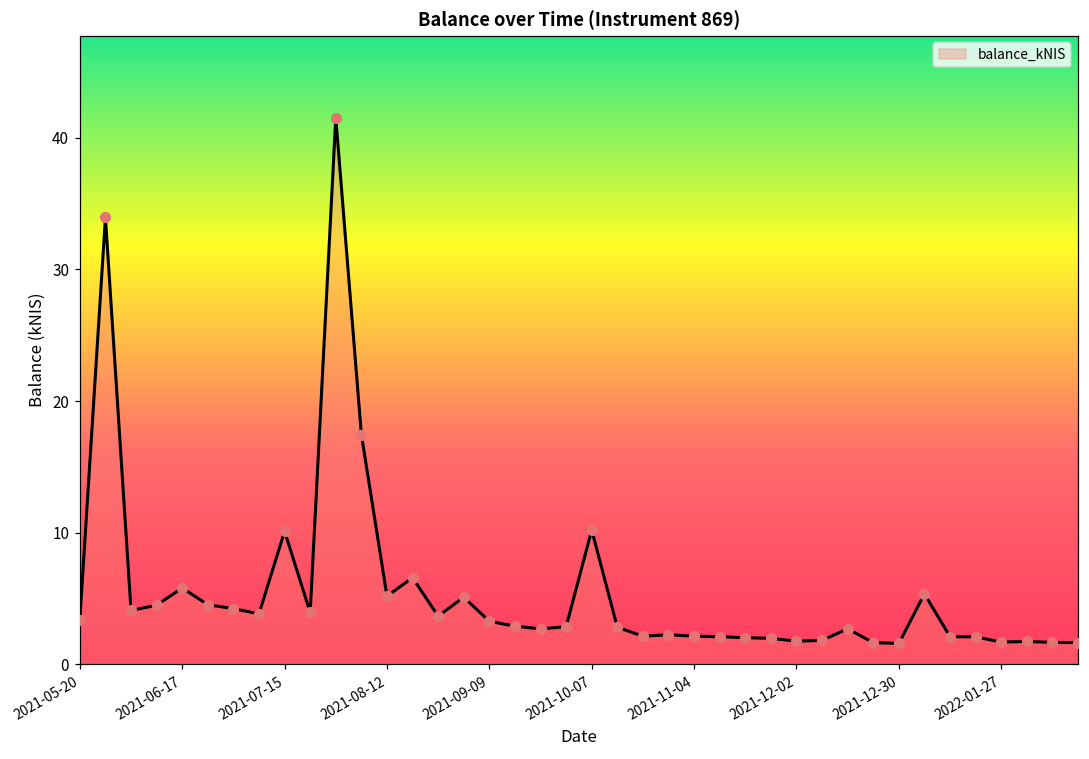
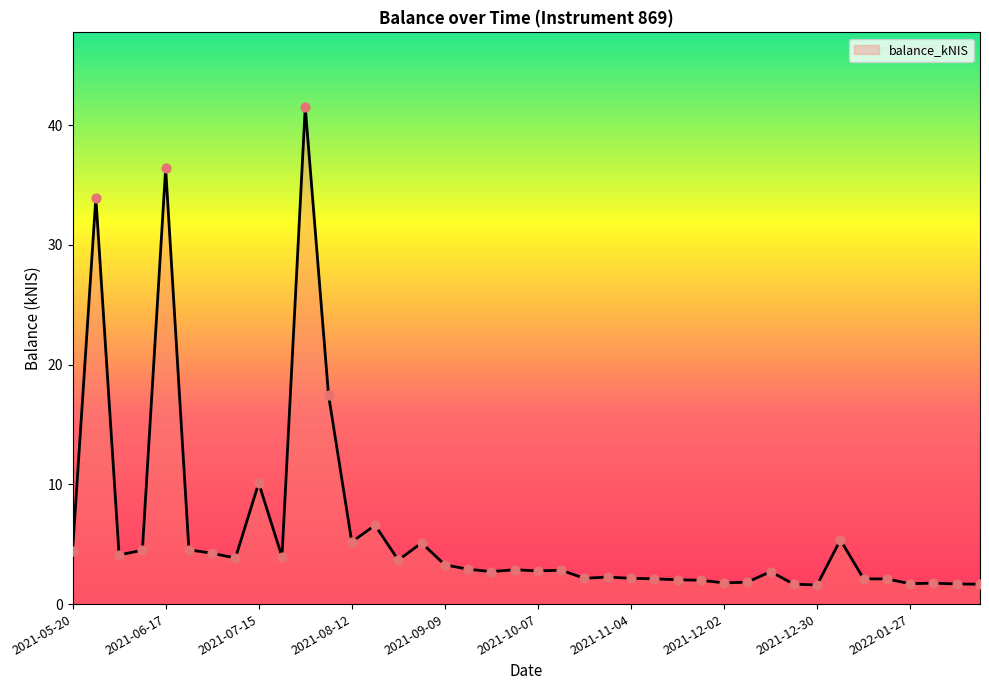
  {
-   "2021-05-20": 3.4,
-   "2021-06-17": 5.8,
+   "2021-05-20": 4.5,
+   "2021-06-17": 36.4,
    "2021-07-15": 10.1,
    "2021-08-12": 5.2,
    "2021-09-09": 3.3,
-   "2021-10-07": 10.2,
+   "2021-10-07": 2.8,
    "2021-11-04": 2.2,
    "2021-12-02": 1.8,
    "2021-12-30": 1.6,
    "2022-01-27": 1.7
  }
